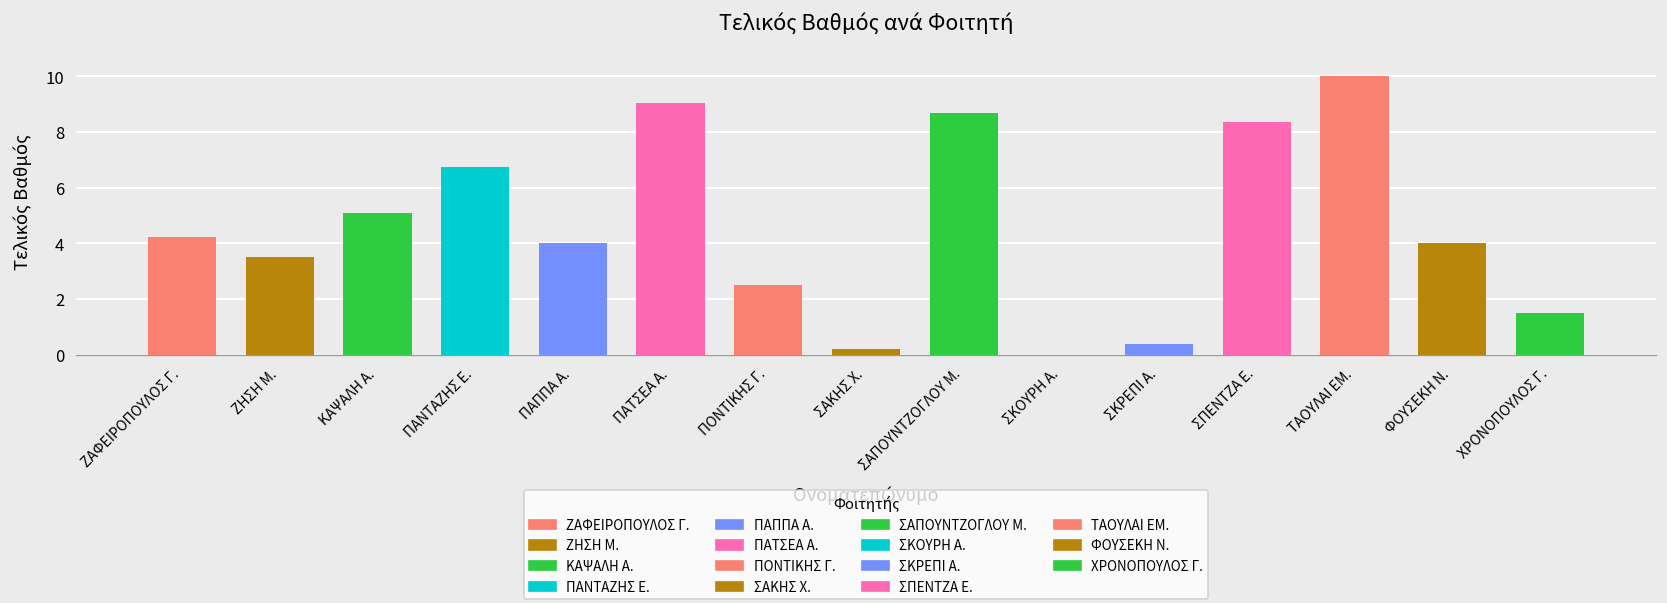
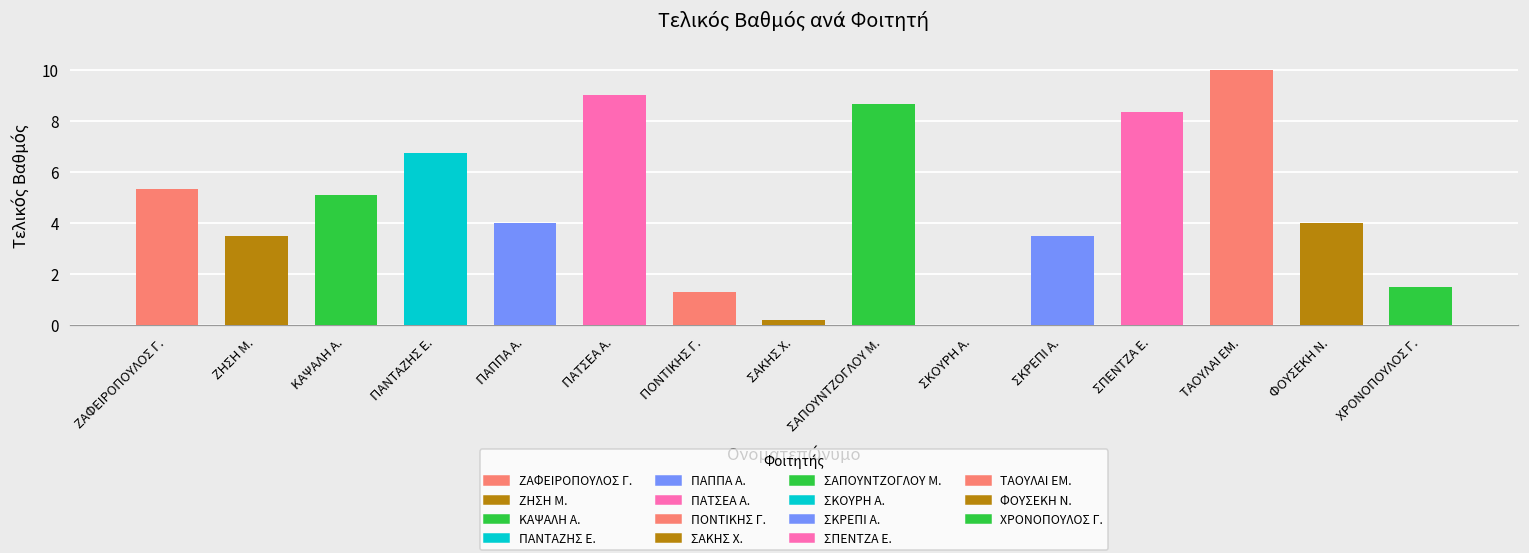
  {
-   "ΖΑΦΕΙΡΟΠΟΥΛΟΣ Γ.": 4.2,
+   "ΖΑΦΕΙΡΟΠΟΥΛΟΣ Γ.": 5.4,
    "ΖΗΣΗ Μ.": 3.5,
    "ΚΑΨΑΛΗ Α.": 5.1,
    "ΠΑΝΤΑΖΗΣ Ε.": 6.8,
    "ΠΑΠΠΑ Α.": 4.0,
    "ΠΑΤΣΕΑ Α.": 9.1,
-   "ΠΟΝΤΙΚΗΣ Γ.": 2.5,
+   "ΠΟΝΤΙΚΗΣ Γ.": 1.3,
    "ΣΑΚΗΣ Χ.": 0.2,
    "ΣΑΠΟΥΝΤΖΟΓΛΟΥ Μ.": 8.7,
    "ΣΚΟΥΡΗ Α.": 0.0,
-   "ΣΚΡΕΠΙ Α.": 0.4,
+   "ΣΚΡΕΠΙ Α.": 3.5,
    "ΣΠΕΝΤΖΑ Ε.": 8.4,
    "ΤΑΟΥΛΑΙ ΕΜ.": 10.0,
    "ΦΟΥΣΕΚΗ Ν.": 4.0,
    "ΧΡΟΝΟΠΟΥΛΟΣ Γ.": 1.5
  }
